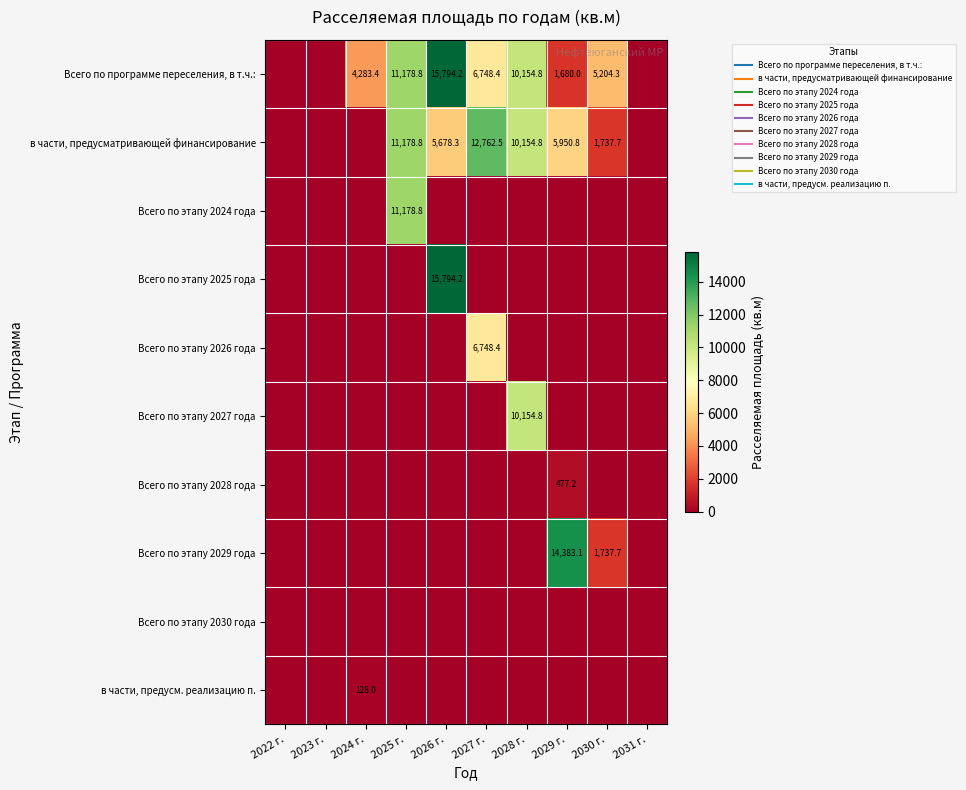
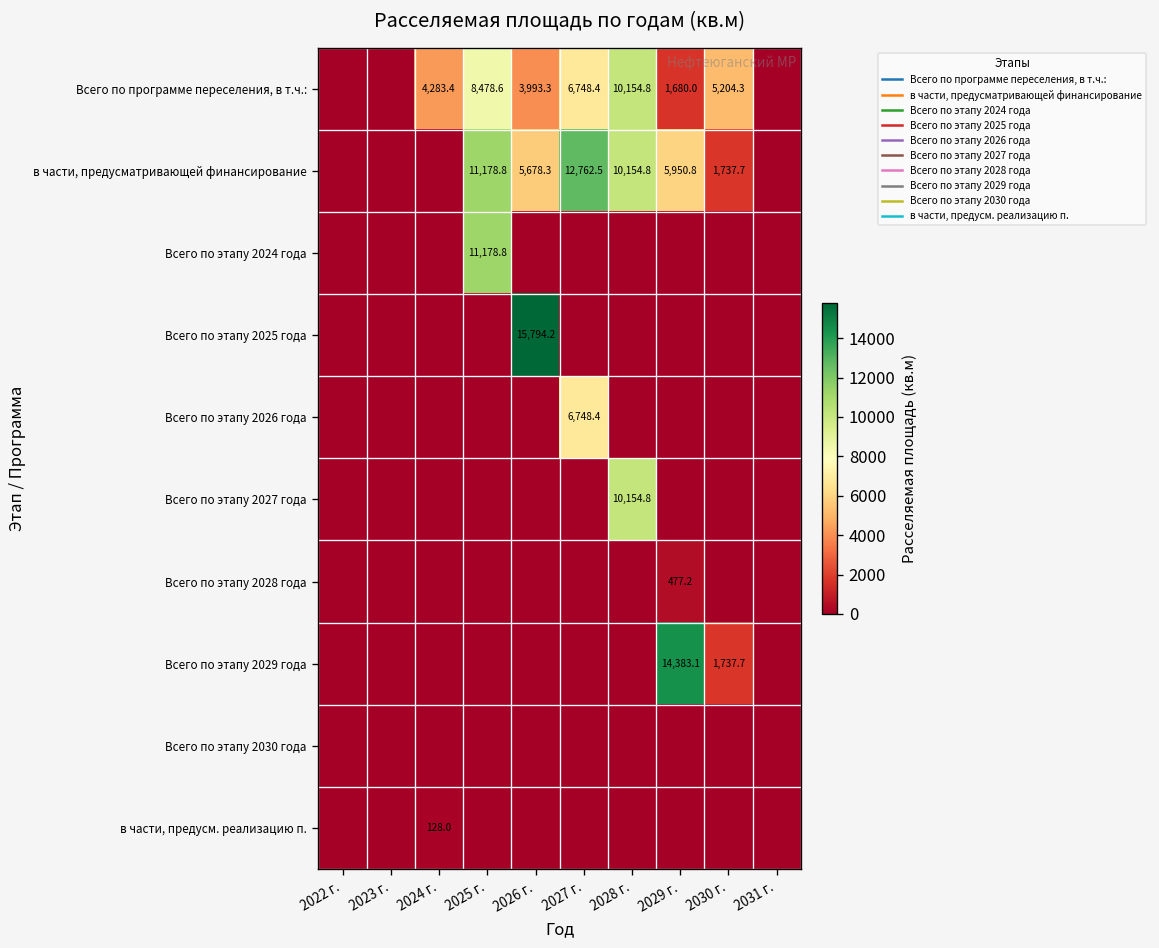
  {
    "Всего по программе переселения, в т.ч.:": {
      "2024 г.": "4,283.4",
-     "2025 г.": "11,178.8",
-     "2026 г.": "15,794.2",
+     "2025 г.": "8,478.6",
+     "2026 г.": "3,993.3",
      "2027 г.": "6,748.4",
      "2028 г.": "10,154.8",
      "2029 г.": "1,680.0"
    },
    "в части, предусматривающей финансирование": {
      "2025 г.": "11,178.8",
      "2026 г.": "5,678.3",
      "2027 г.": "12,762.5",
      "2028 г.": "10,154.8",
      "2029 г.": "5,950.8",
      "2030 г.": "1,737.7"
    },
    "Всего по этапу 2024 года": {
      "2025 г.": "11,178.8"
    },
    "Всего по этапу 2025 года": {
      "2026 г.": "15,794.2"
    },
    "Всего по этапу 2026 года": {
      "2027 г.": "6,748.4"
    },
    "Всего по этапу 2027 года": {
      "2028 г.": "10,154.8"
    },
    "Всего по этапу 2028 года": {
      "2029 г.": "477.2"
    },
    "Всего по этапу 2029 года": {
      "2029 г.": "14,383.1",
      "2030 г.": "1,737.7"
    },
    "в части, предусм. реализацию п.": {
      "2024 г.": "128.0"
    }
  }
